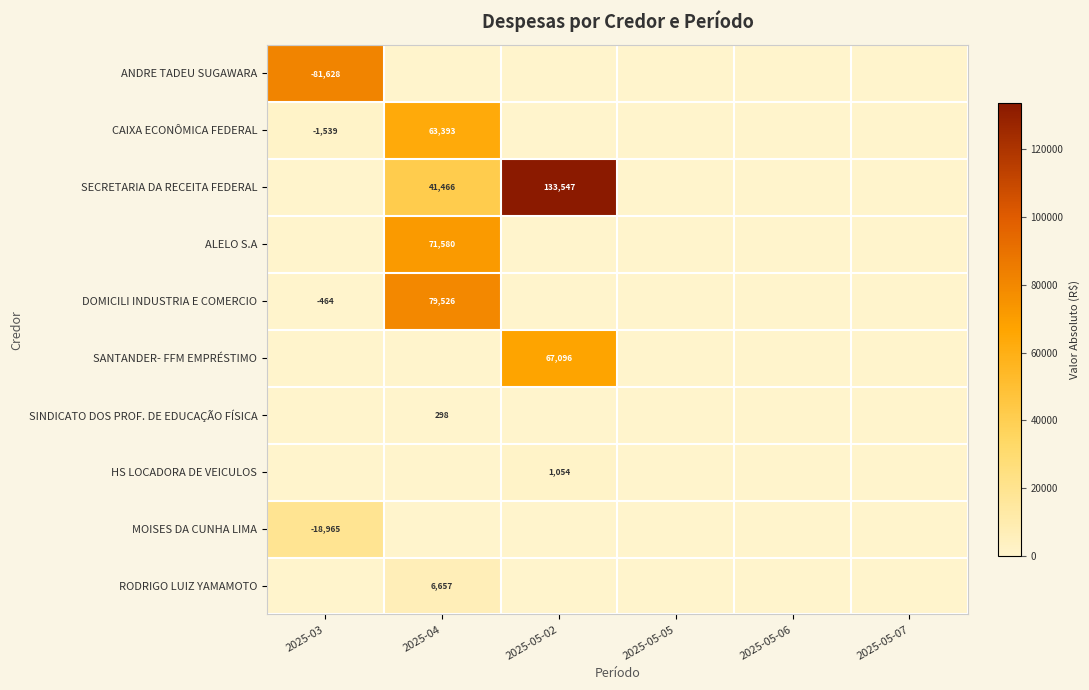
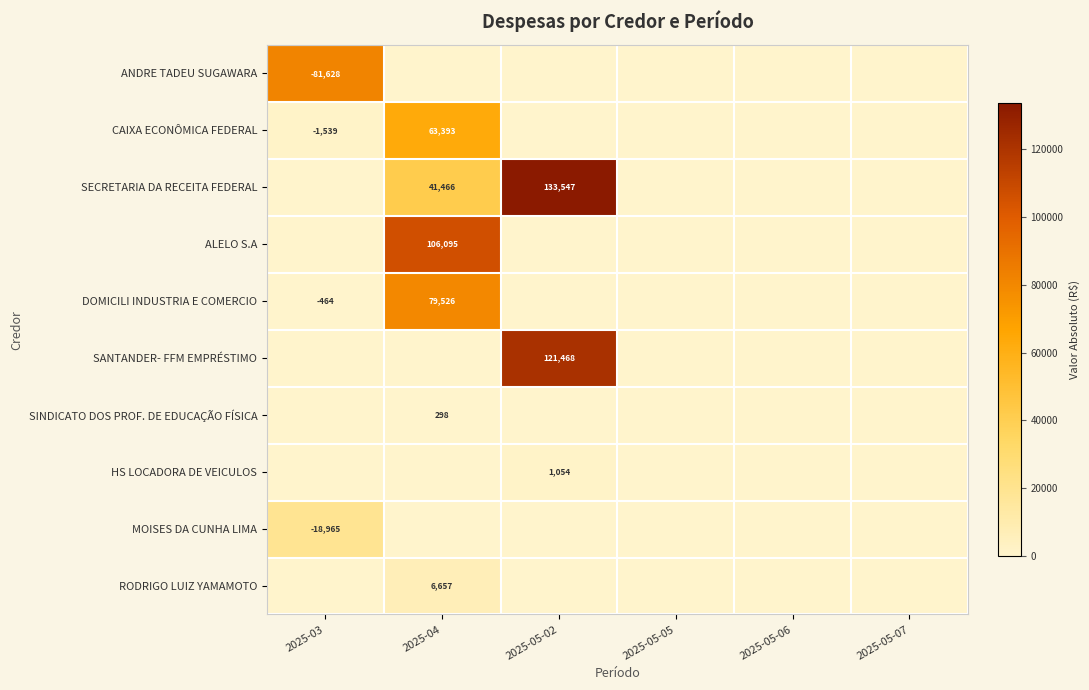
  {
    "ANDRE TADEU SUGAWARA": {
      "2025-03": "-81,628"
    },
    "CAIXA ECONÔMICA FEDERAL": {
      "2025-03": "-1,539",
      "2025-04": "63,393"
    },
    "SECRETARIA DA RECEITA FEDERAL": {
      "2025-04": "41,466",
      "2025-05-02": "133,547"
    },
    "ALELO S.A": {
-     "2025-04": "71,580"
+     "2025-04": "106,095"
    },
    "DOMICILI INDUSTRIA E COMERCIO": {
      "2025-03": "-464",
      "2025-04": "79,526"
    },
    "SANTANDER- FFM EMPRÉSTIMO": {
-     "2025-05-02": "67,096"
+     "2025-05-02": "121,468"
    },
    "SINDICATO DOS PROF. DE EDUCAÇÃO FÍSICA": {
      "2025-04": "298"
    },
    "HS LOCADORA DE VEICULOS": {
      "2025-05-02": "1,054"
    },
    "MOISES DA CUNHA LIMA": {
      "2025-03": "-18,965"
    },
    "RODRIGO LUIZ YAMAMOTO": {
      "2025-04": "6,657"
    }
  }
